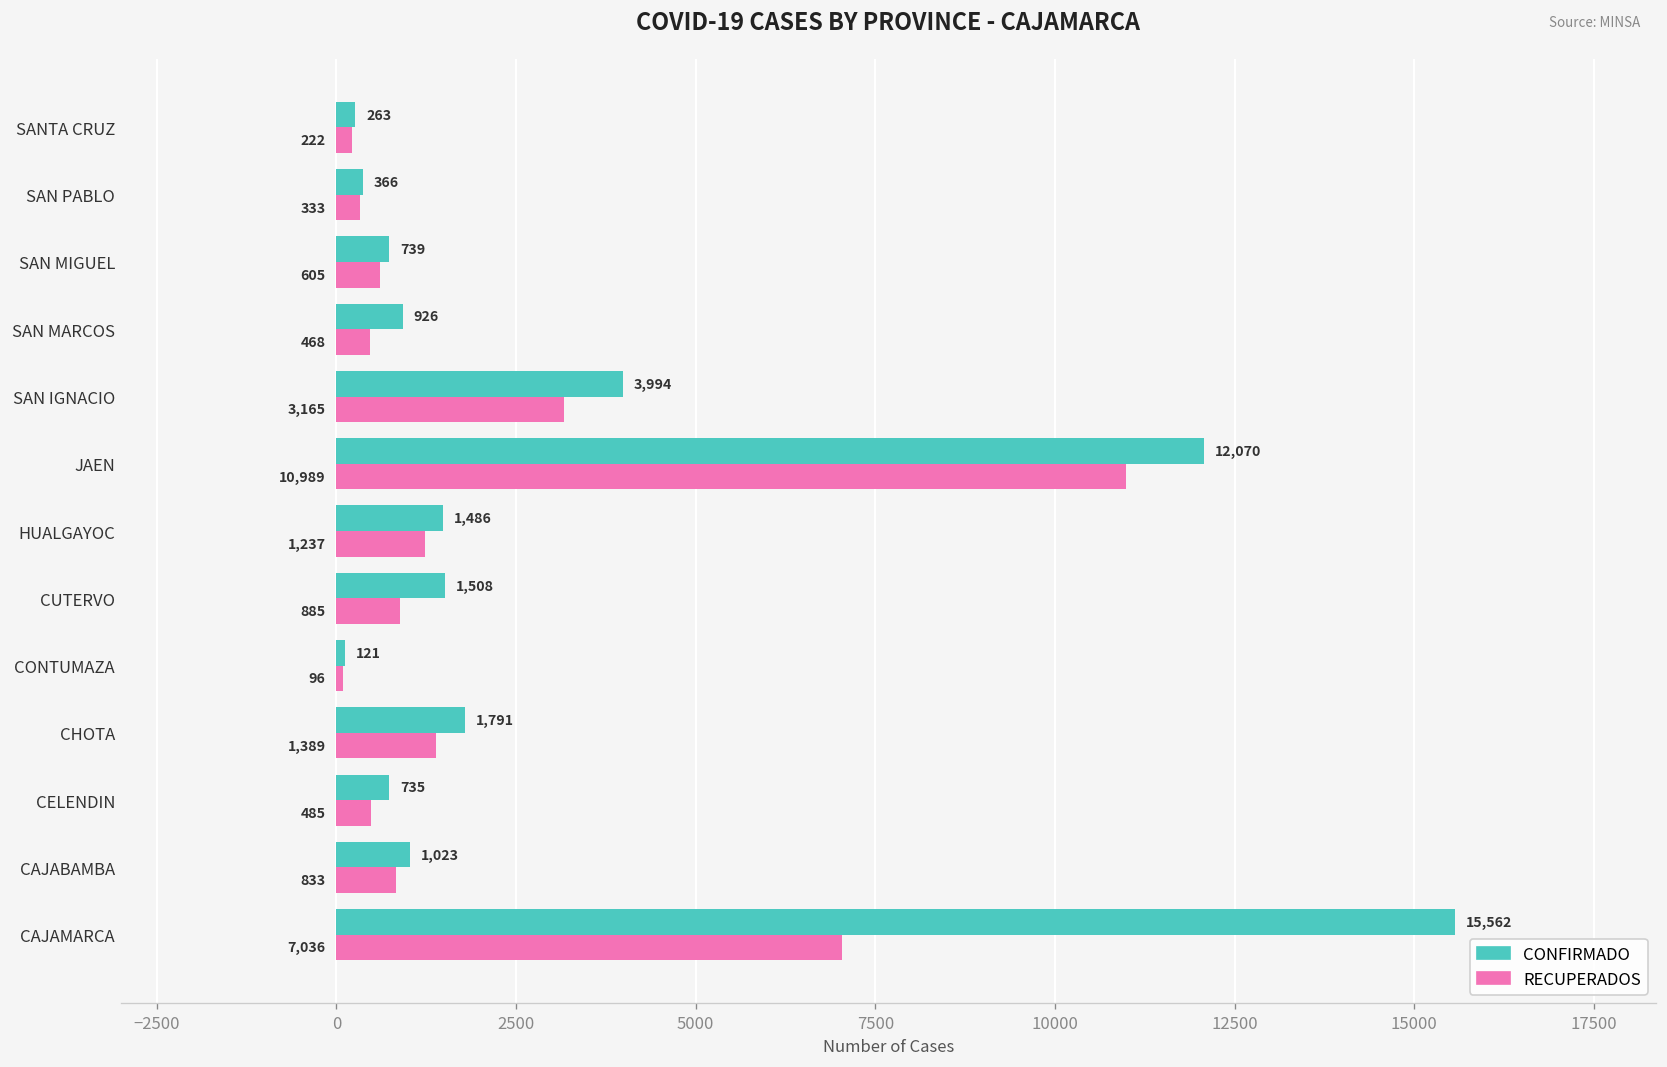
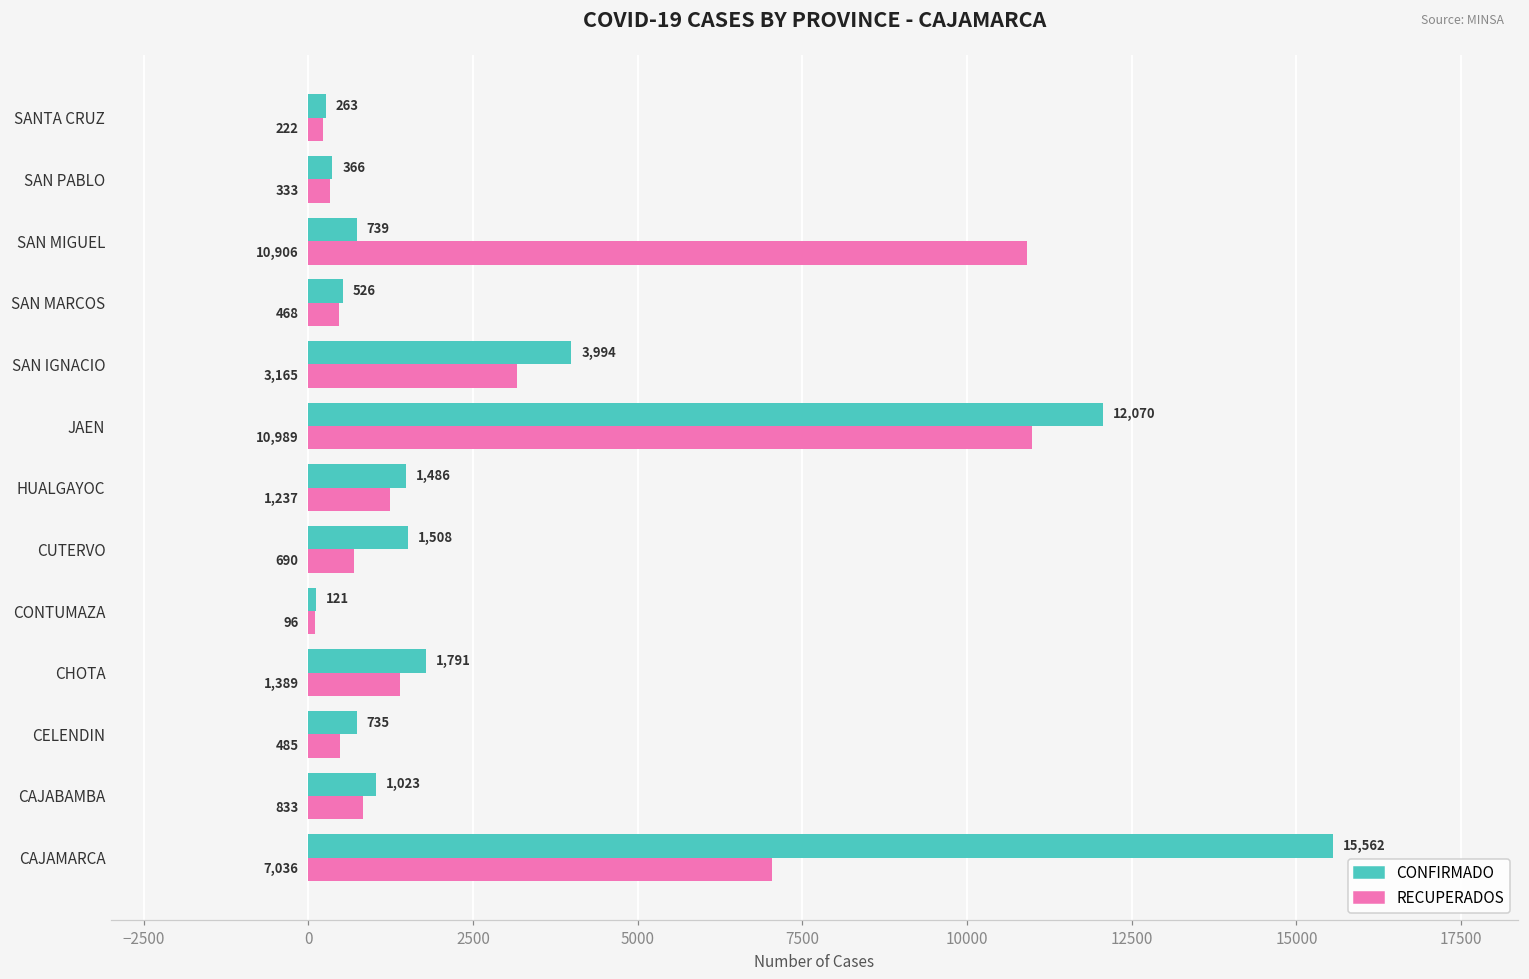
  {
    "CONFIRMADO": {
      "SANTA CRUZ": "263",
      "SAN PABLO": "366",
      "SAN MIGUEL": "739",
-     "SAN MARCOS": "926",
+     "SAN MARCOS": "526",
      "SAN IGNACIO": "3,994",
      "JAEN": "12,070",
      "HUALGAYOC": "1,486",
      "CUTERVO": "1,508",
      "CONTUMAZA": "121",
      "CHOTA": "1,791",
      "CELENDIN": "735",
      "CAJABAMBA": "1,023",
      "CAJAMARCA": "15,562"
    },
    "RECUPERADOS": {
      "SANTA CRUZ": "222",
-     "SAN MIGUEL": "605",
-     "CUTERVO": "885",
+     "SAN MIGUEL": "10,906",
+     "CUTERVO": "690",
      "CONTUMAZA": "96"
    }
  }
